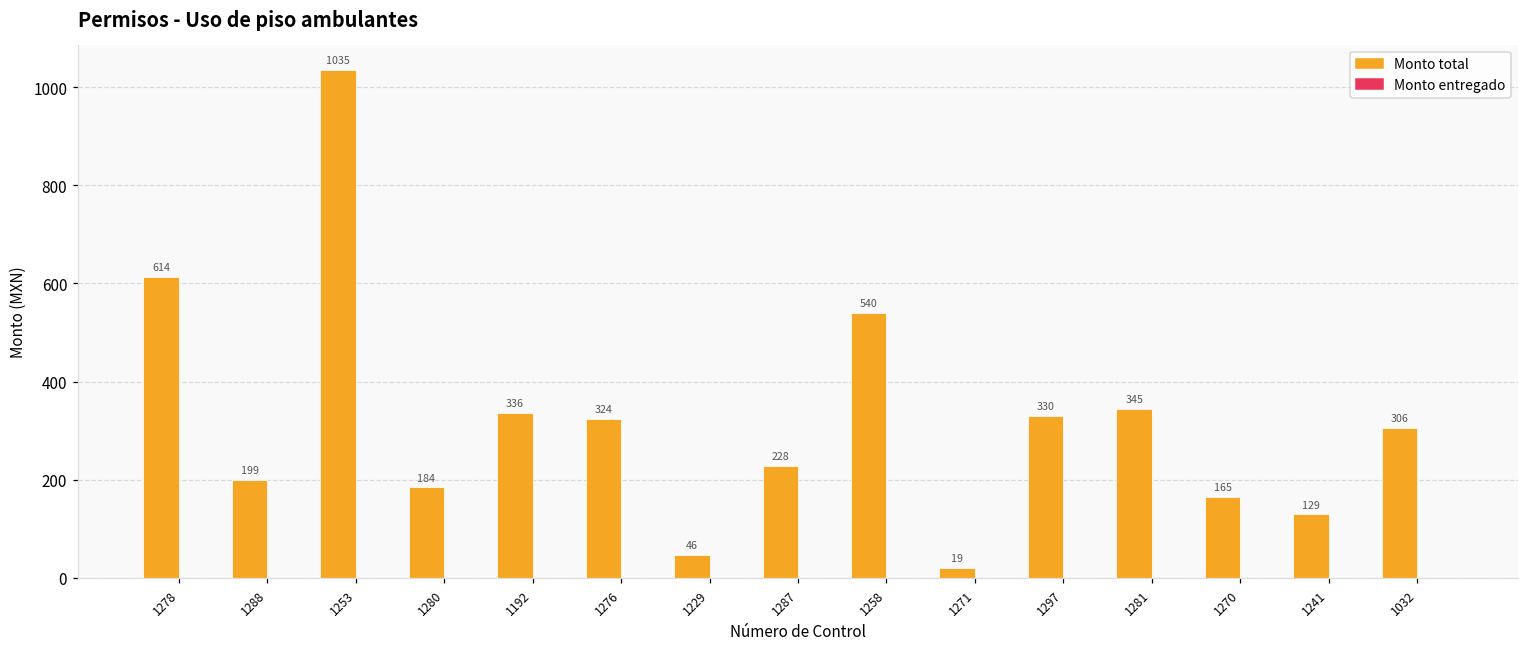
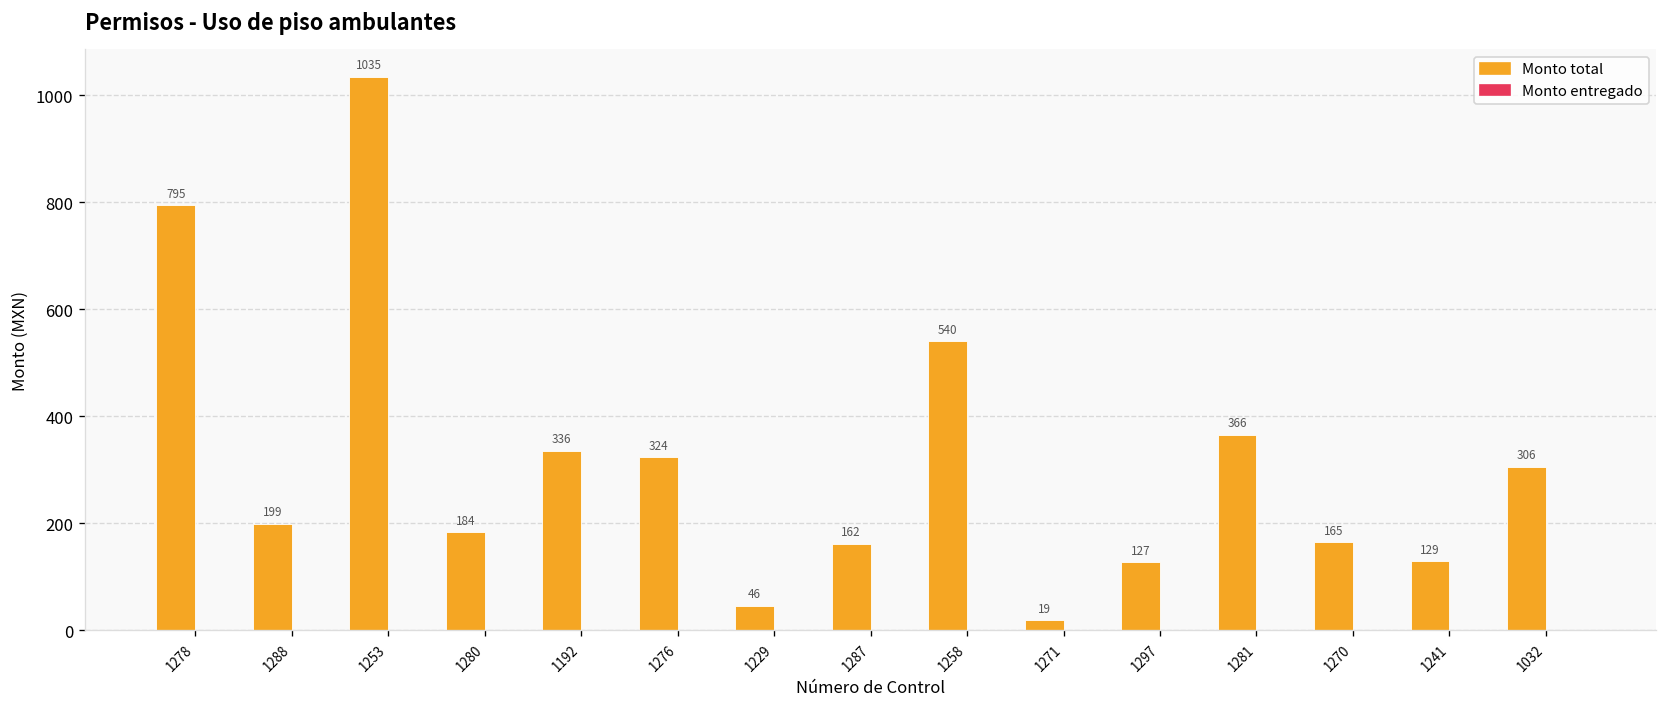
  {
    "Monto total": {
-     "1278": 614,
+     "1278": 795,
      "1288": 199,
      "1253": 1035,
      "1280": 184,
      "1192": 336,
      "1276": 324,
      "1229": 46,
-     "1287": 228,
+     "1287": 162,
      "1258": 540,
      "1271": 19,
-     "1297": 330,
-     "1281": 345,
+     "1297": 127,
+     "1281": 366,
      "1270": 165,
      "1241": 129,
      "1032": 306
    },
    "Monto entregado": {
      "1278": 0,
      "1288": 0,
      "1253": 0,
      "1280": 0,
      "1192": 0,
      "1276": 0,
      "1229": 0,
      "1287": 0,
      "1258": 0,
      "1271": 0,
      "1297": 0,
      "1281": 0,
      "1270": 0,
      "1241": 0,
      "1032": 0
    }
  }
